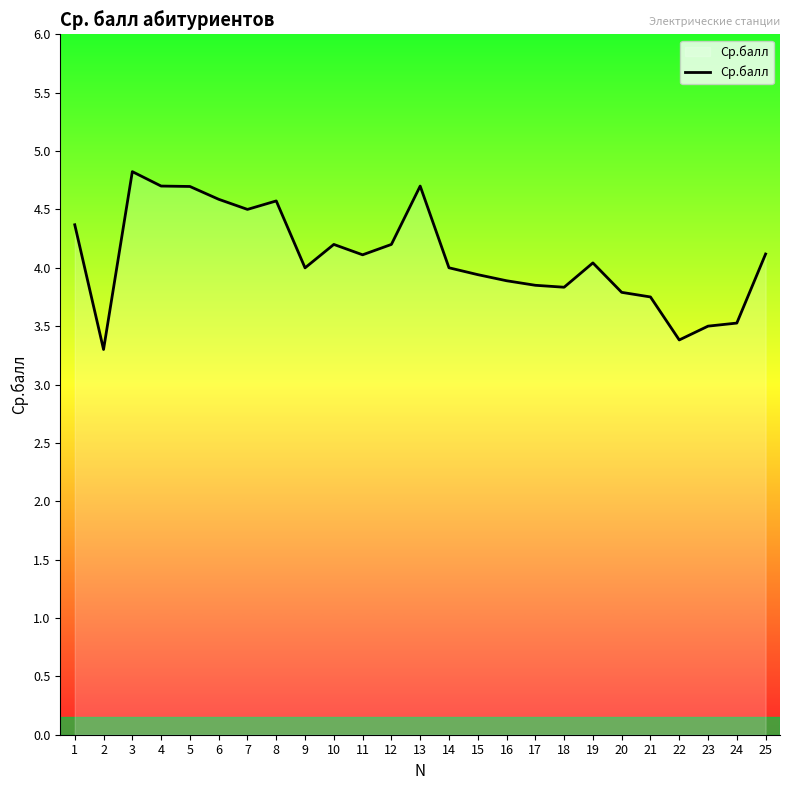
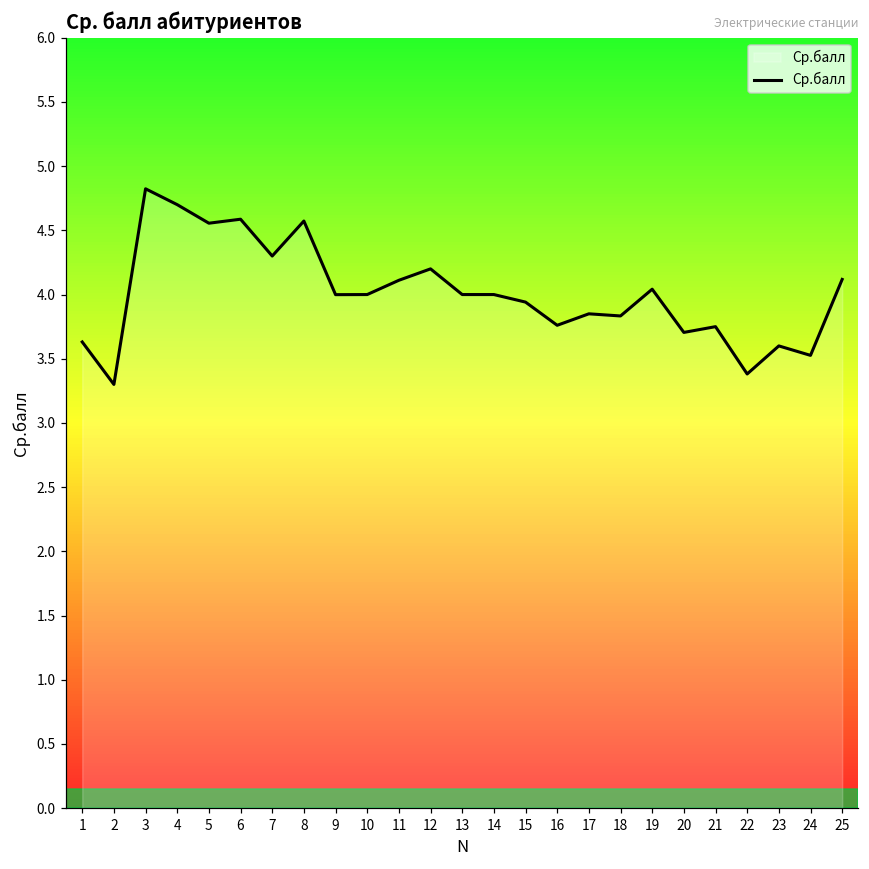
  {
-   "1": 4.37,
+   "1": 3.63,
    "2": 3.30,
    "3": 4.82,
    "4": 4.70,
-   "5": 4.70,
+   "5": 4.56,
    "6": 4.59,
-   "7": 4.5,
+   "7": 4.3,
    "8": 4.57,
    "9": 4.00,
-   "10": 4.2,
+   "10": 4.0,
    "11": 4.11,
    "12": 4.20,
-   "13": 4.7,
+   "13": 4.0,
    "14": 4.00,
    "15": 3.94,
-   "16": 3.89,
+   "16": 3.76,
    "17": 3.85,
    "18": 3.83,
    "19": 4.04,
-   "20": 3.79,
+   "20": 3.71,
    "21": 3.75,
    "22": 3.38,
-   "23": 3.5,
+   "23": 3.6,
    "24": 3.53,
    "25": 4.12
  }
